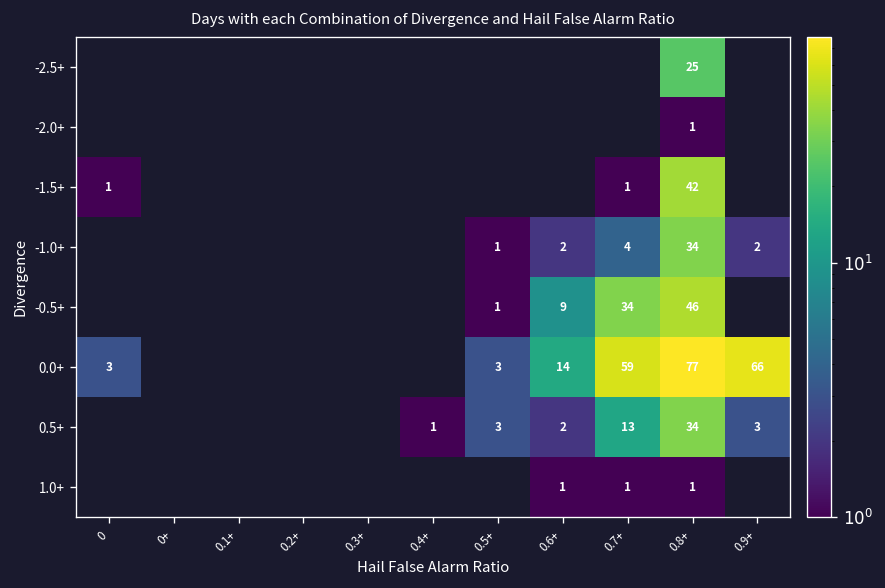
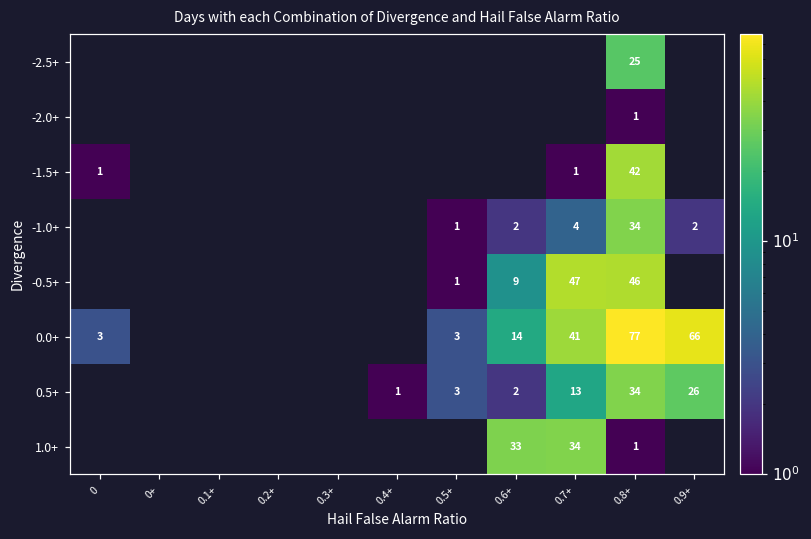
  {
    "-2.5+": {
      "0.8+": 25
    },
    "-2.0+": {
      "0.8+": 1
    },
    "-1.5+": {
      "0": 1,
      "0.7+": 1,
      "0.8+": 42
    },
    "-1.0+": {
      "0.5+": 1,
      "0.6+": 2,
      "0.7+": 4,
      "0.8+": 34,
      "0.9+": 2
    },
    "-0.5+": {
      "0.5+": 1,
      "0.6+": 9,
-     "0.7+": 34,
+     "0.7+": 47,
      "0.8+": 46
    },
    "0.0+": {
      "0": 3,
      "0.5+": 3,
      "0.6+": 14,
-     "0.7+": 59,
+     "0.7+": 41,
      "0.8+": 77,
      "0.9+": 66
    },
    "0.5+": {
      "0.4+": 1,
      "0.5+": 3,
      "0.6+": 2,
      "0.7+": 13,
      "0.8+": 34,
-     "0.9+": 3
+     "0.9+": 26
    },
    "1.0+": {
-     "0.6+": 1,
-     "0.7+": 1,
+     "0.6+": 33,
+     "0.7+": 34,
      "0.8+": 1
    }
  }
